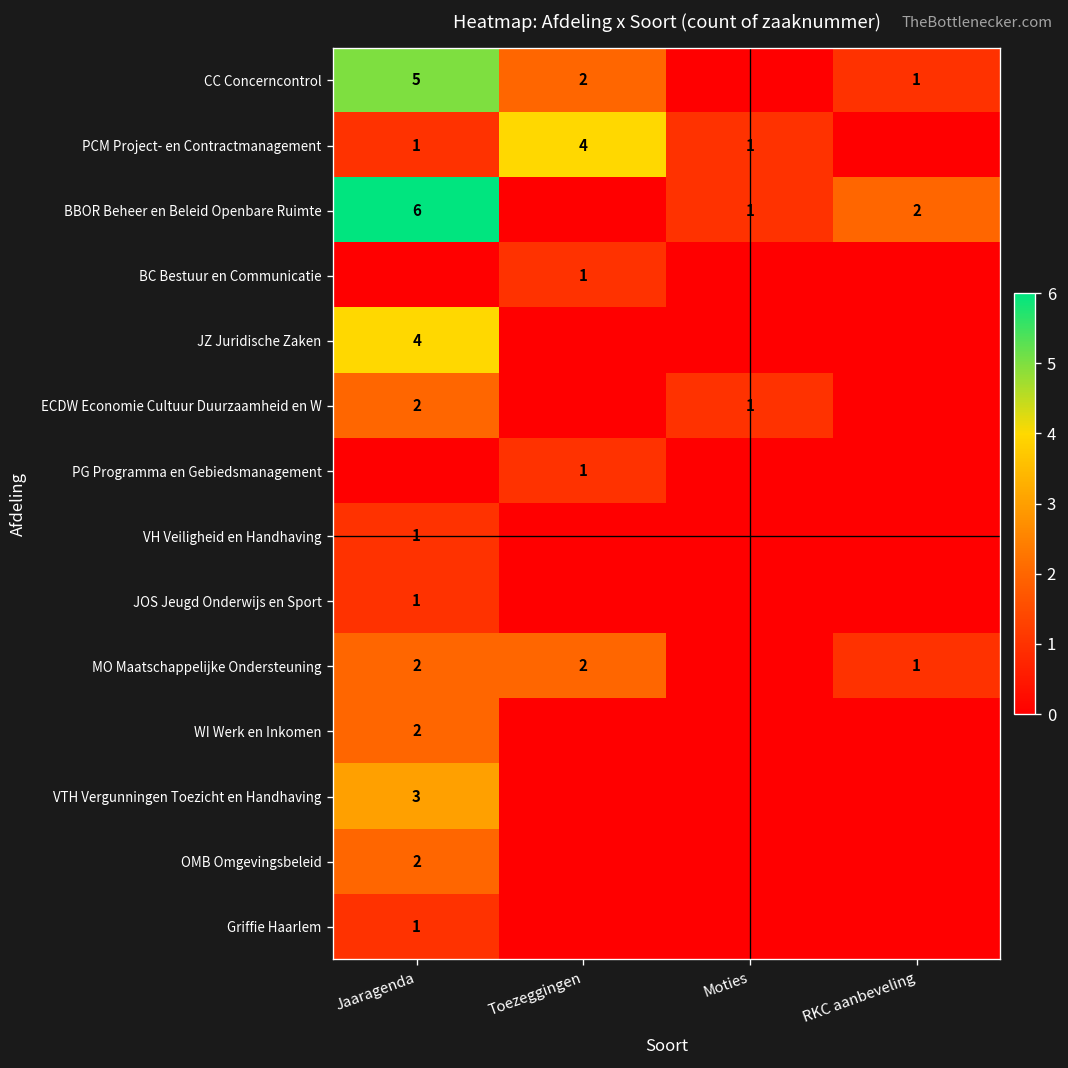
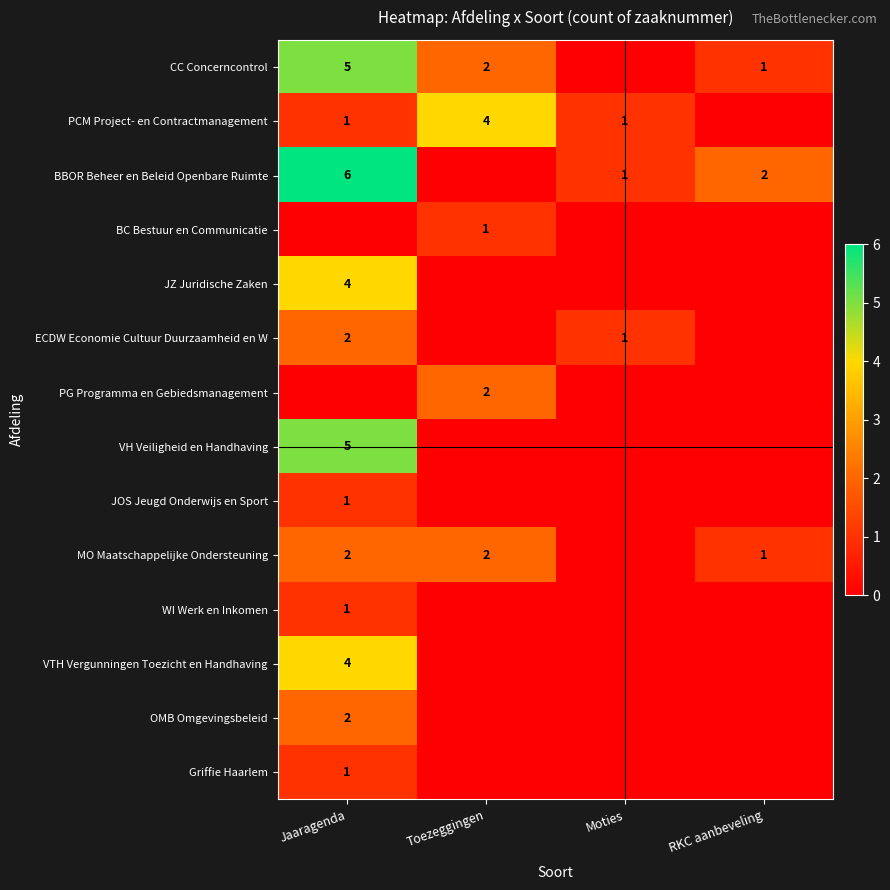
  {
    "CC Concerncontrol": {
      "Jaaragenda": 5,
      "Toezeggingen": 2,
      "RKC aanbeveling": 1
    },
    "PCM Project- en Contractmanagement": {
      "Jaaragenda": 1,
      "Toezeggingen": 4,
      "Moties": 1
    },
    "BBOR Beheer en Beleid Openbare Ruimte": {
      "Jaaragenda": 6,
      "Moties": 1,
      "RKC aanbeveling": 2
    },
    "BC Bestuur en Communicatie": {
      "Toezeggingen": 1
    },
    "JZ Juridische Zaken": {
      "Jaaragenda": 4
    },
    "ECDW Economie Cultuur Duurzaamheid en W": {
      "Jaaragenda": 2,
      "Moties": 1
    },
    "PG Programma en Gebiedsmanagement": {
-     "Toezeggingen": 1
+     "Toezeggingen": 2
    },
    "VH Veiligheid en Handhaving": {
-     "Jaaragenda": 1
+     "Jaaragenda": 5
    },
    "JOS Jeugd Onderwijs en Sport": {
      "Jaaragenda": 1
    },
    "MO Maatschappelijke Ondersteuning": {
      "Jaaragenda": 2,
      "Toezeggingen": 2,
      "RKC aanbeveling": 1
    },
    "WI Werk en Inkomen": {
-     "Jaaragenda": 2
+     "Jaaragenda": 1
    },
    "VTH Vergunningen Toezicht en Handhaving": {
-     "Jaaragenda": 3
+     "Jaaragenda": 4
    },
    "OMB Omgevingsbeleid": {
      "Jaaragenda": 2
    },
    "Griffie Haarlem": {
      "Jaaragenda": 1
    }
  }
